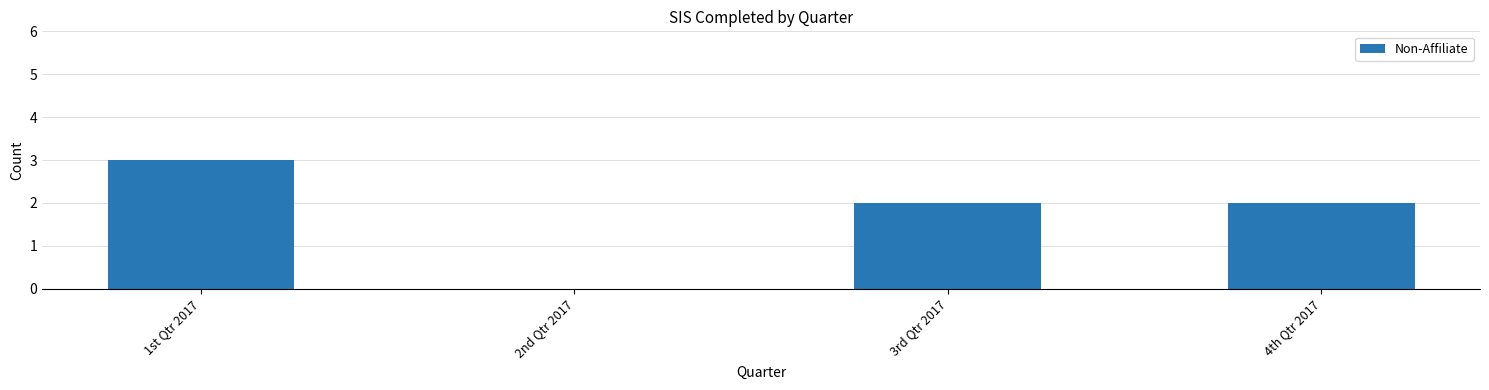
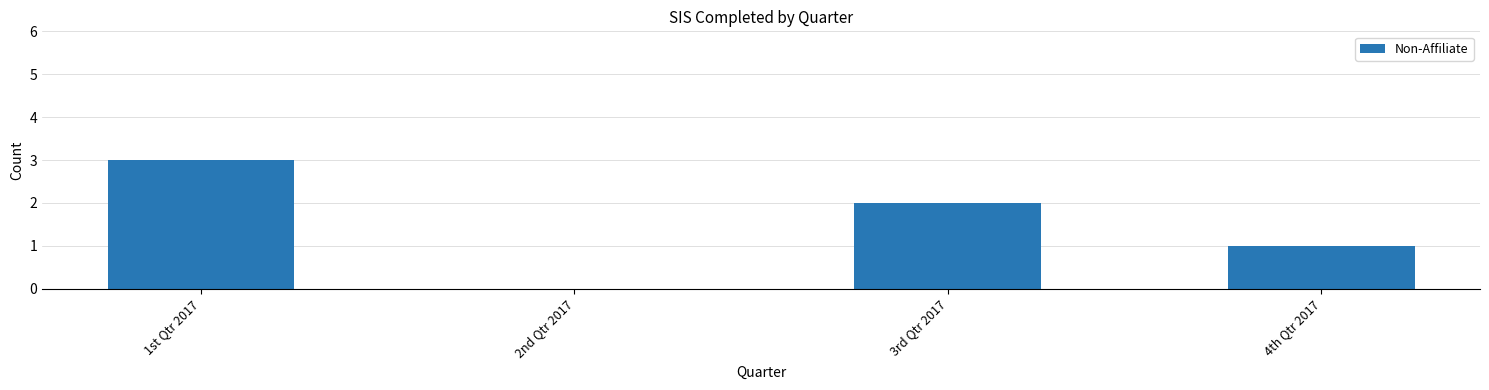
  {
    "1st Qtr 2017": 3,
    "2nd Qtr 2017": 0,
    "3rd Qtr 2017": 2,
-   "4th Qtr 2017": 2
+   "4th Qtr 2017": 1
  }
